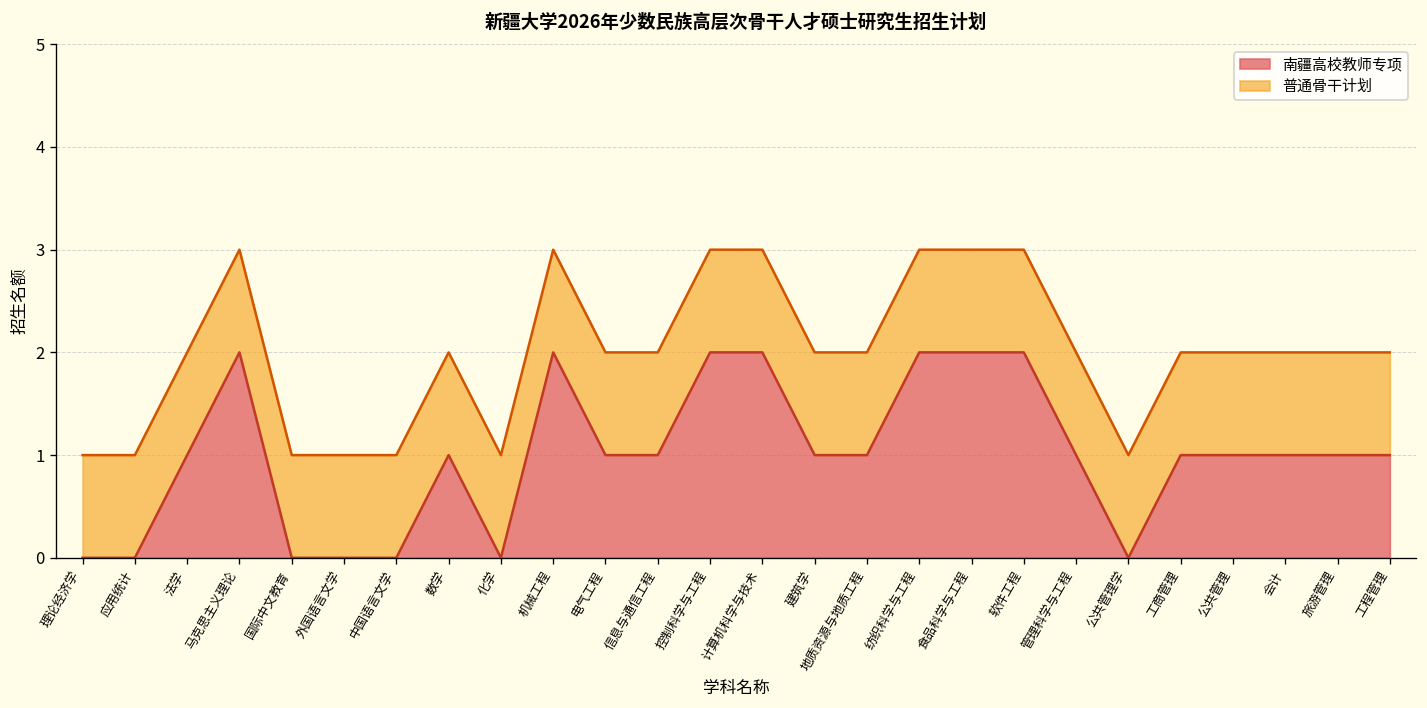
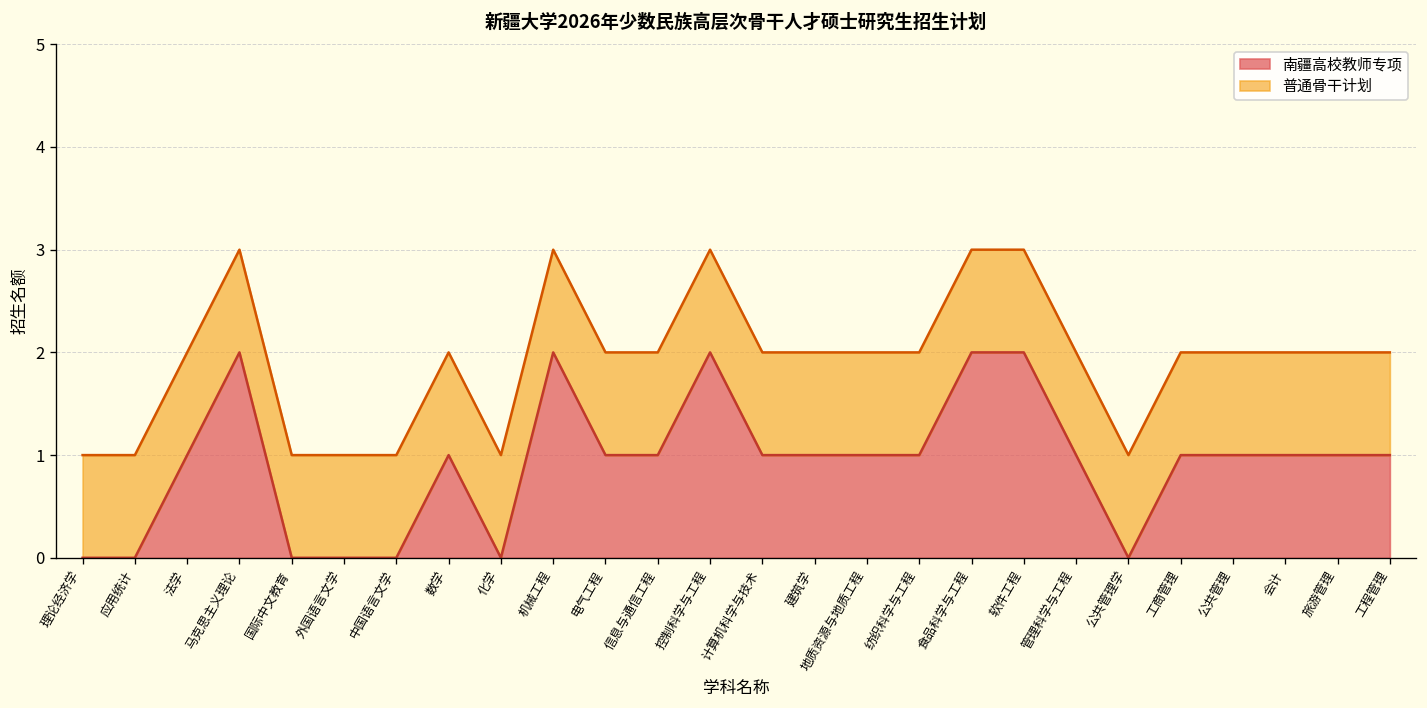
  {
    "南疆高校教师专项": {
      "理论经济学": 0,
      "应用统计": 0,
      "法学": 1,
      "马克思主义理论": 2,
      "国际中文教育": 0,
      "外国语言文学": 0,
      "中国语言文学": 0,
      "数学": 1,
      "化学": 0,
      "机械工程": 2,
      "电气工程": 1,
      "信息与通信工程": 1,
      "控制科学与工程": 2,
-     "计算机科学与技术": 2,
+     "计算机科学与技术": 1,
      "建筑学": 1,
      "地质资源与地质工程": 1,
-     "纺织科学与工程": 2,
+     "纺织科学与工程": 1,
      "食品科学与工程": 2,
      "软件工程": 2,
      "管理科学与工程": 1,
      "公共管理学": 0,
      "工商管理": 1,
      "公共管理": 1,
      "会计": 1,
      "旅游管理": 1,
      "工程管理": 1
    },
    "普通骨干计划": {
      "理论经济学": 1,
      "应用统计": 1,
      "法学": 1,
      "马克思主义理论": 1,
      "国际中文教育": 1,
      "外国语言文学": 1,
      "中国语言文学": 1,
      "数学": 1,
      "化学": 1,
      "机械工程": 1,
      "电气工程": 1,
      "信息与通信工程": 1,
      "控制科学与工程": 1,
      "计算机科学与技术": 1,
      "建筑学": 1,
      "地质资源与地质工程": 1,
      "纺织科学与工程": 1,
      "食品科学与工程": 1,
      "软件工程": 1,
      "管理科学与工程": 1,
      "公共管理学": 1,
      "工商管理": 1,
      "公共管理": 1,
      "会计": 1,
      "旅游管理": 1,
      "工程管理": 1
    }
  }
